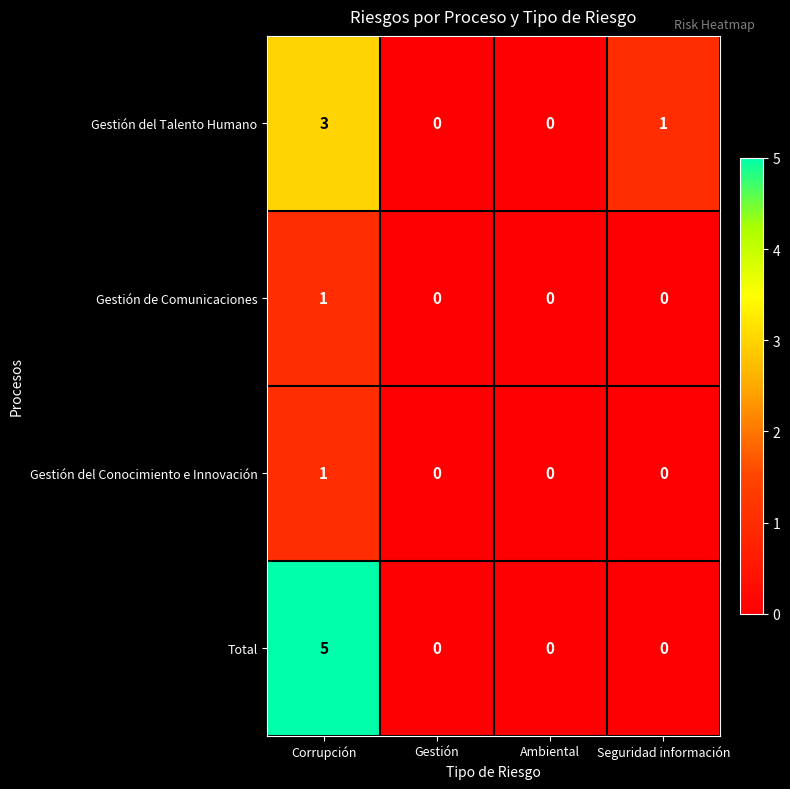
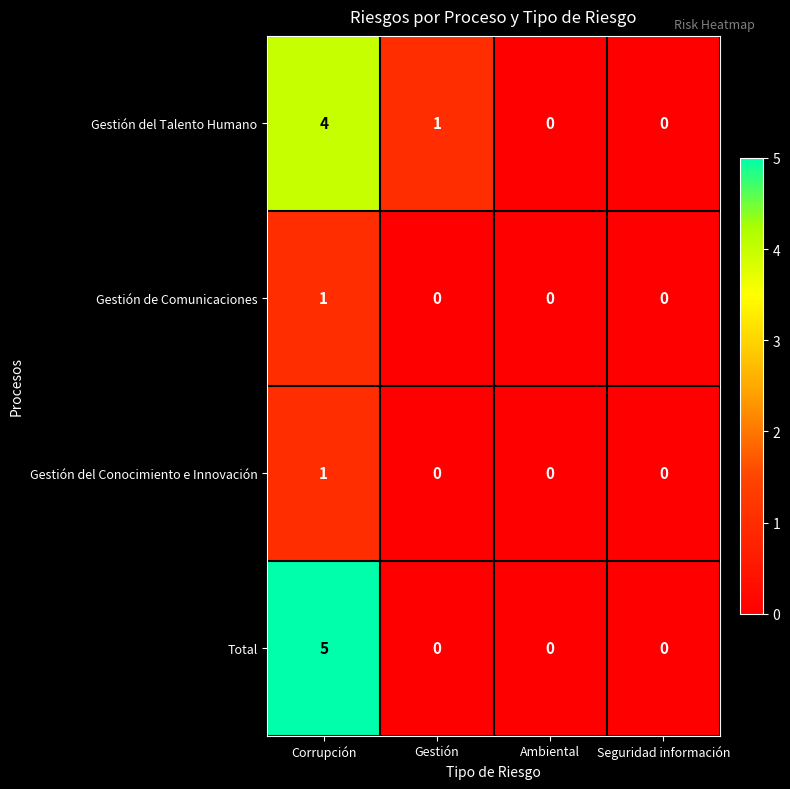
  {
    "Gestión del Talento Humano": {
-     "Corrupción": 3,
-     "Gestión": 0,
+     "Corrupción": 4,
+     "Gestión": 1,
      "Ambiental": 0,
-     "Seguridad información": 1
+     "Seguridad información": 0
    },
    "Gestión de Comunicaciones": {
      "Corrupción": 1,
      "Gestión": 0,
      "Ambiental": 0,
      "Seguridad información": 0
    },
    "Gestión del Conocimiento e Innovación": {
      "Corrupción": 1,
      "Gestión": 0,
      "Ambiental": 0,
      "Seguridad información": 0
    },
    "Total": {
      "Corrupción": 5,
      "Gestión": 0,
      "Ambiental": 0,
      "Seguridad información": 0
    }
  }
